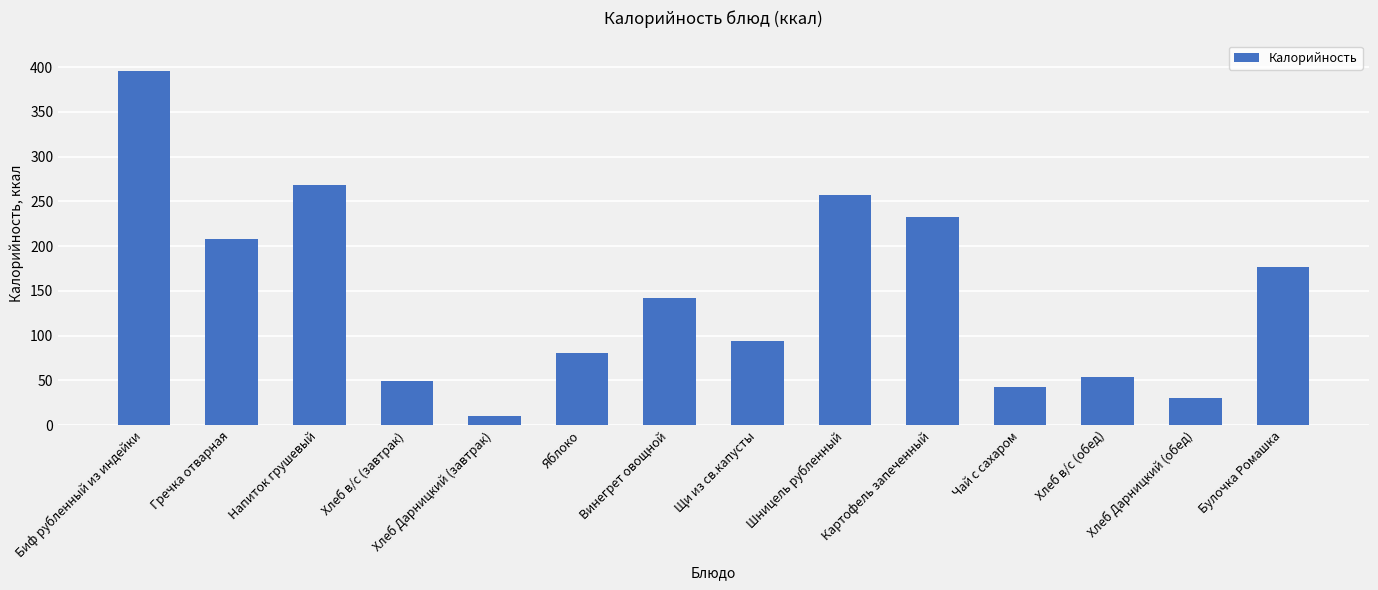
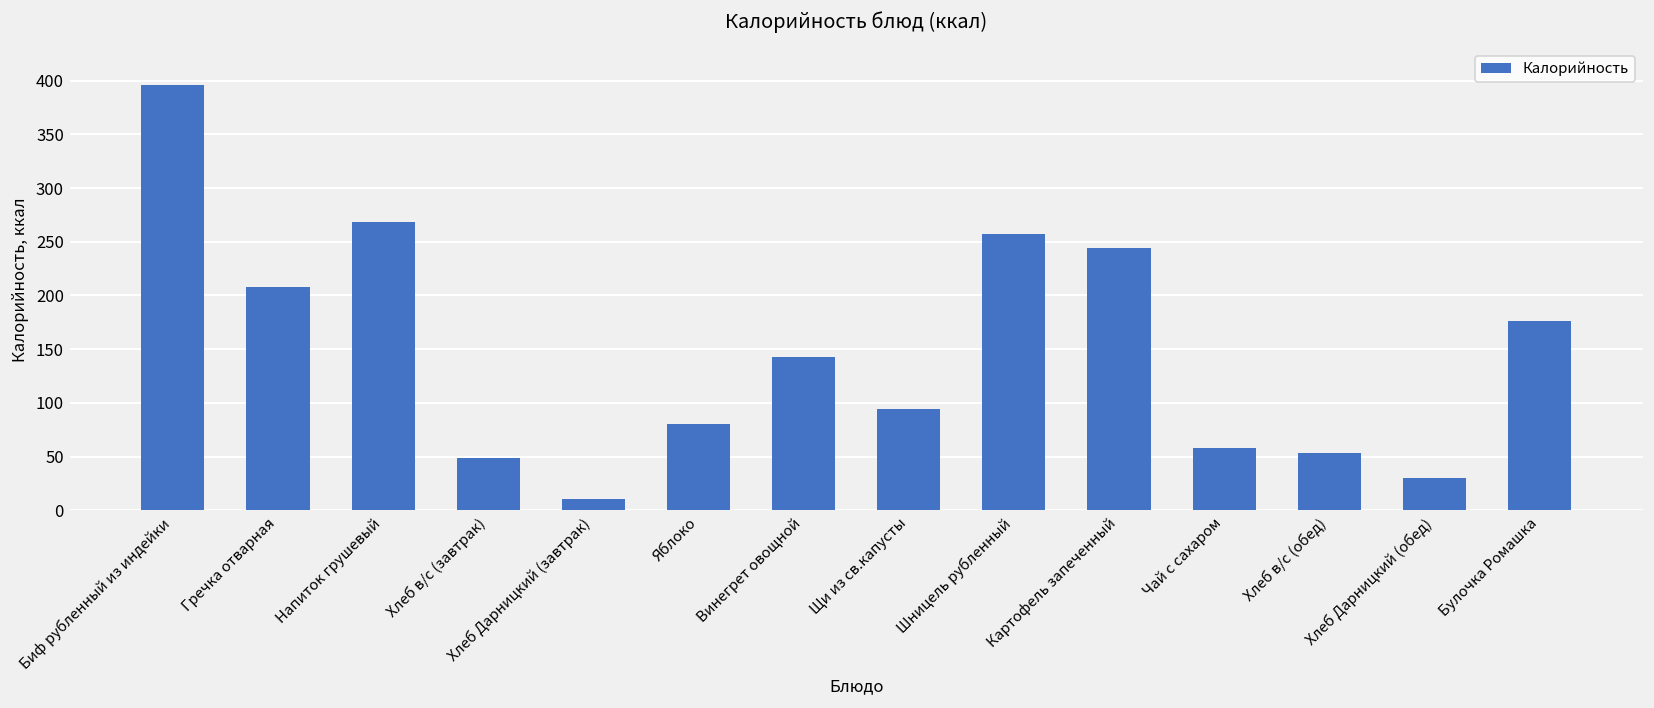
  {
    "Биф рубленный из индейки": 400,
    "Гречка отварная": 210,
    "Напиток грушевый": 270,
    "Хлеб в/с (завтрак)": 50,
    "Хлеб Дарницкий (завтрак)": 10,
    "Яблоко": 80,
    "Винегрет овощной": 140,
    "Щи из св.капусты": 90,
    "Шницель рубленный": 260,
-   "Картофель запеченный": 230,
-   "Чай с сахаром": 40,
+   "Картофель запеченный": 240,
+   "Чай с сахаром": 60,
    "Хлеб в/с (обед)": 50,
    "Хлеб Дарницкий (обед)": 30,
    "Булочка Ромашка": 180
  }
